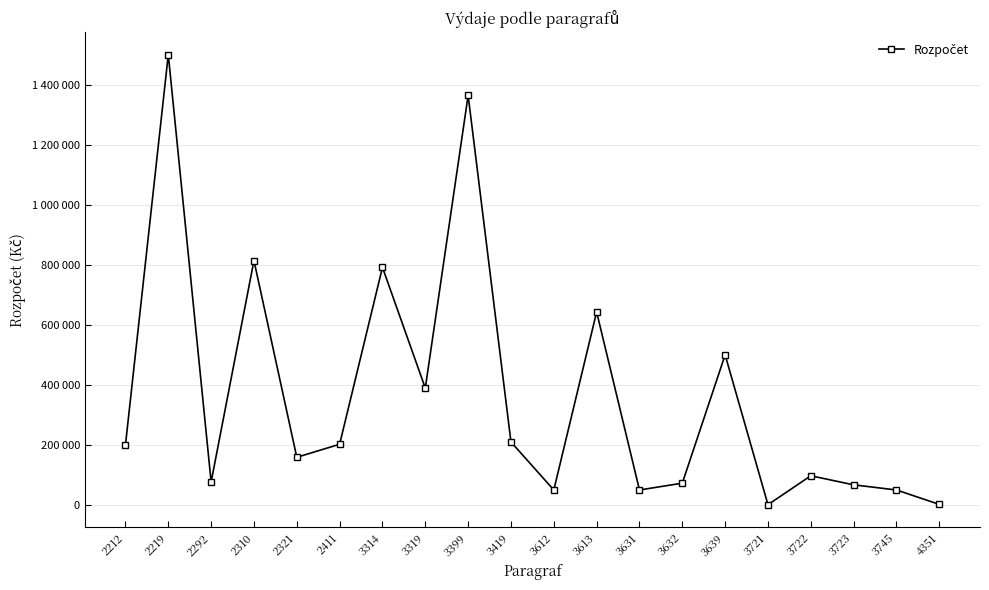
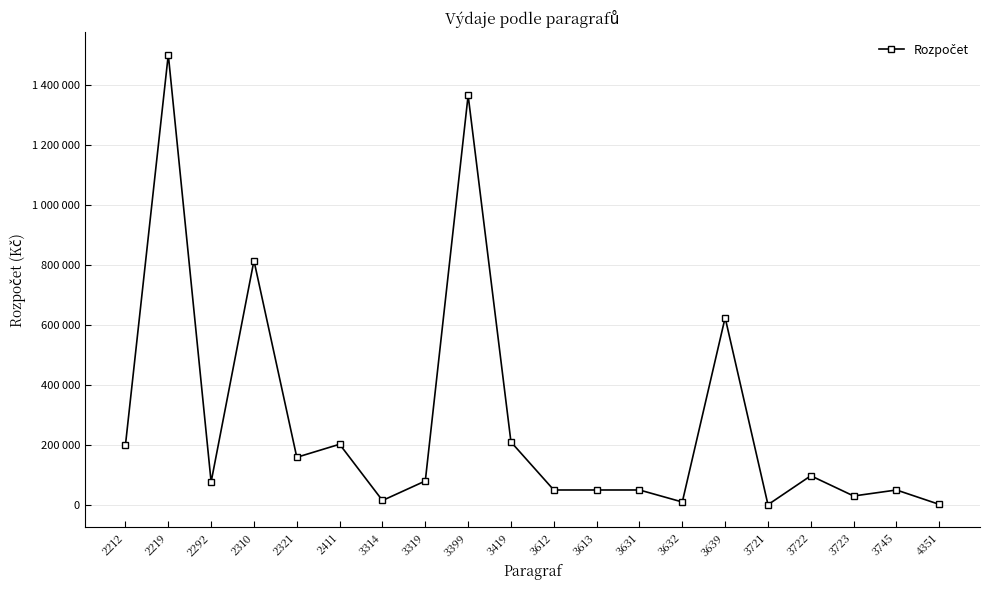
  {
    "2212": 200000,
    "2219": 1500000,
    "2292": 80000,
    "2310": 810000,
    "2321": 160000,
    "2411": 200000,
-   "3314": 790000,
-   "3319": 390000,
+   "3314": 20000,
+   "3319": 80000,
    "3399": 1360000,
    "3419": 210000,
    "3612": 50000,
-   "3613": 640000,
+   "3613": 50000,
    "3631": 50000,
-   "3632": 70000,
-   "3639": 500000,
+   "3632": 10000,
+   "3639": 620000,
    "3721": 0,
    "3722": 100000,
-   "3723": 70000,
+   "3723": 30000,
    "3745": 50000,
    "4351": 0
  }
